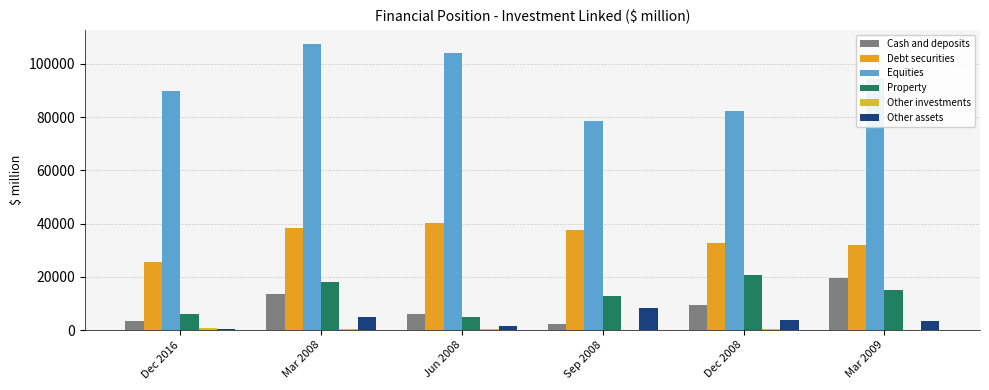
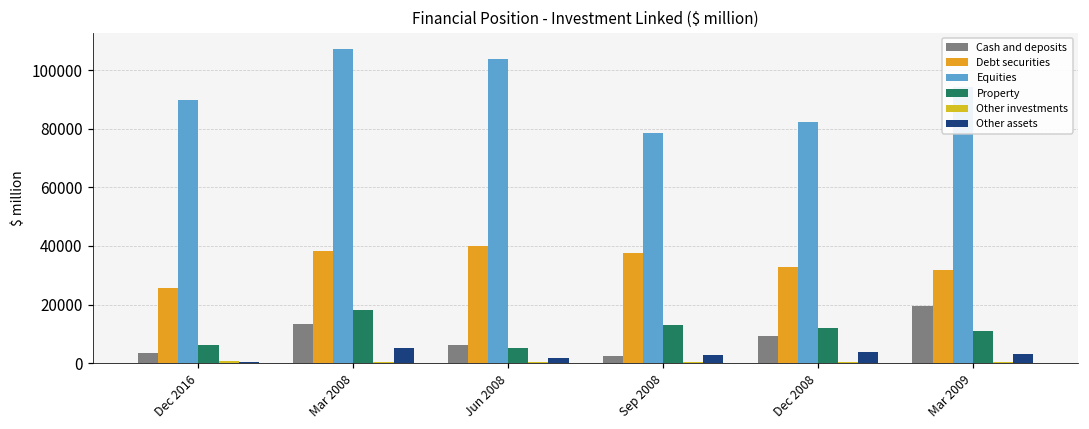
  {
    "Cash and deposits": {
      "Dec 2016": 4000,
      "Mar 2008": 13000,
      "Jun 2008": 6000,
      "Sep 2008": 2000,
      "Dec 2008": 9000,
      "Mar 2009": 19000
    },
    "Equities": {
      "Dec 2016": 90000,
      "Mar 2008": 107000,
      "Jun 2008": 104000,
      "Sep 2008": 79000,
      "Dec 2008": 82000
    },
    "Property": {
      "Dec 2016": 6000,
      "Mar 2008": 18000,
      "Jun 2008": 5000,
      "Sep 2008": 13000,
-     "Dec 2008": 21000,
-     "Mar 2009": 15000
+     "Dec 2008": 12000,
+     "Mar 2009": 11000
    },
    "Other assets": {
      "Mar 2008": 5000,
      "Jun 2008": 2000,
-     "Sep 2008": 8000,
+     "Sep 2008": 3000,
      "Dec 2008": 4000,
      "Mar 2009": 3000
    }
  }
